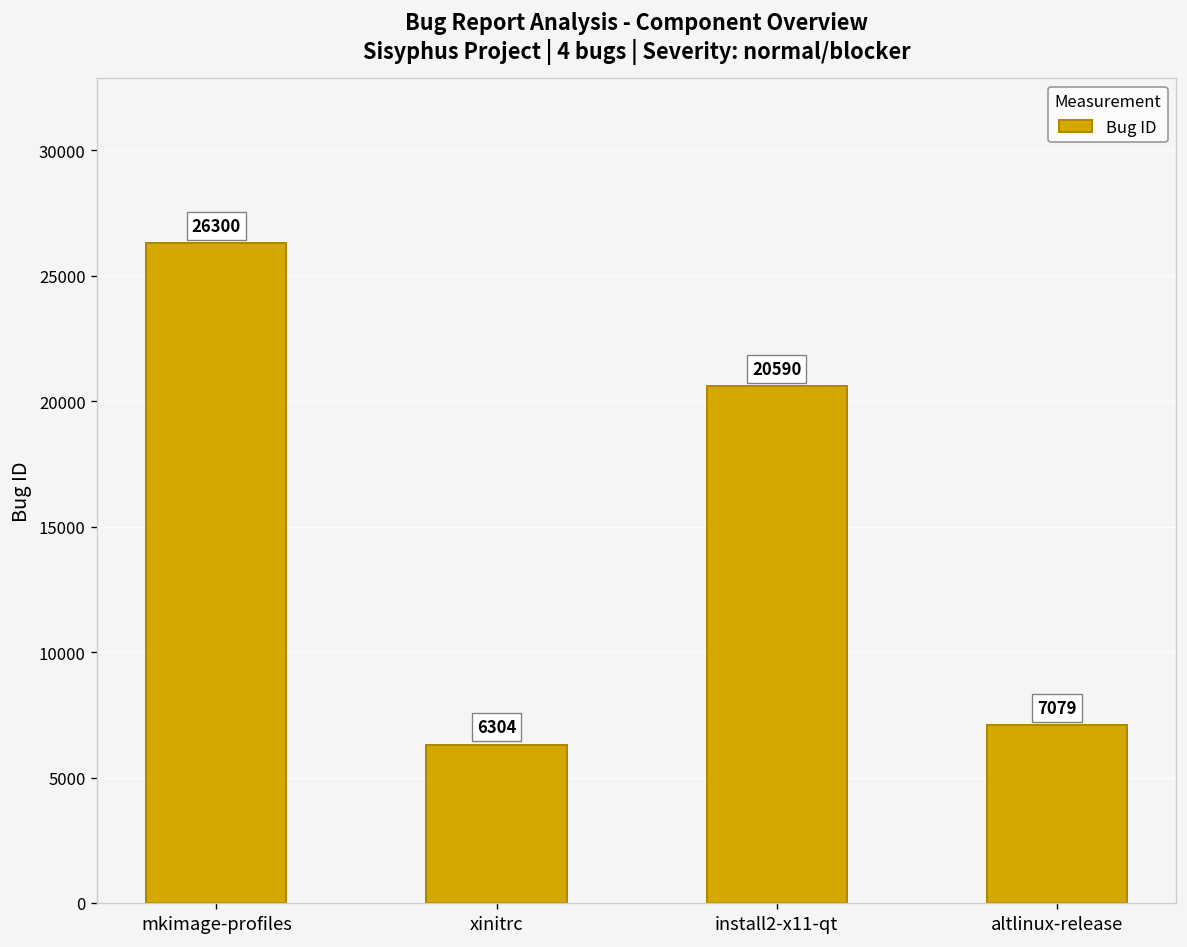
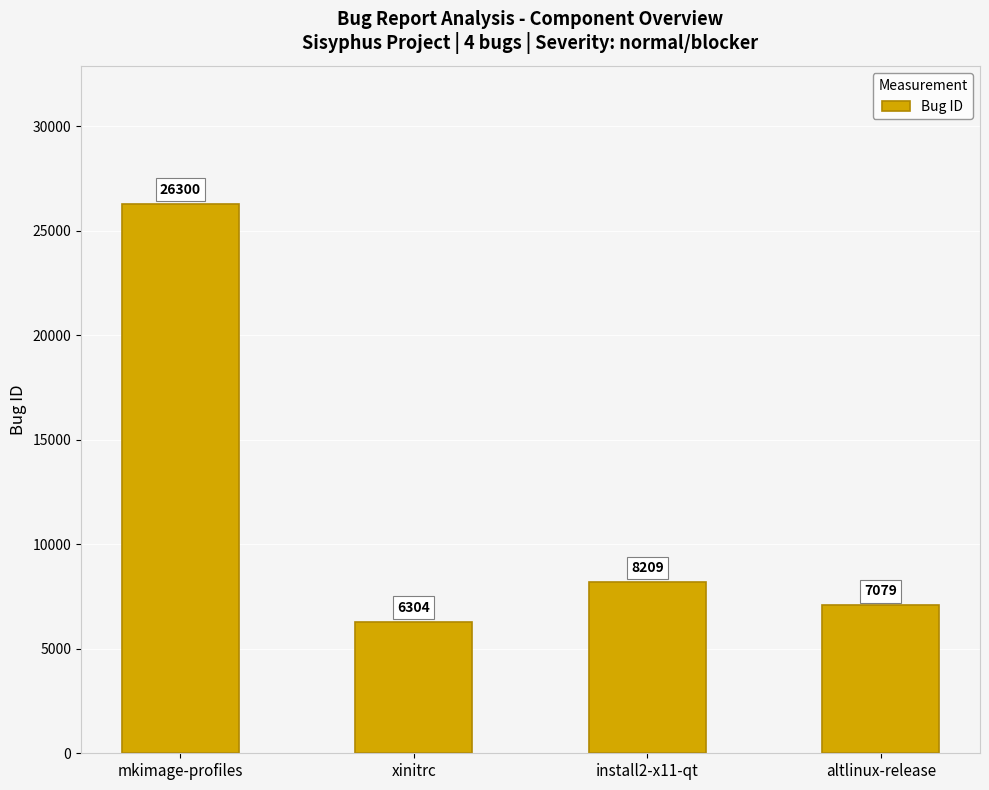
  {
-   "install2-x11-qt": 20590
+   "install2-x11-qt": 8209
  }
